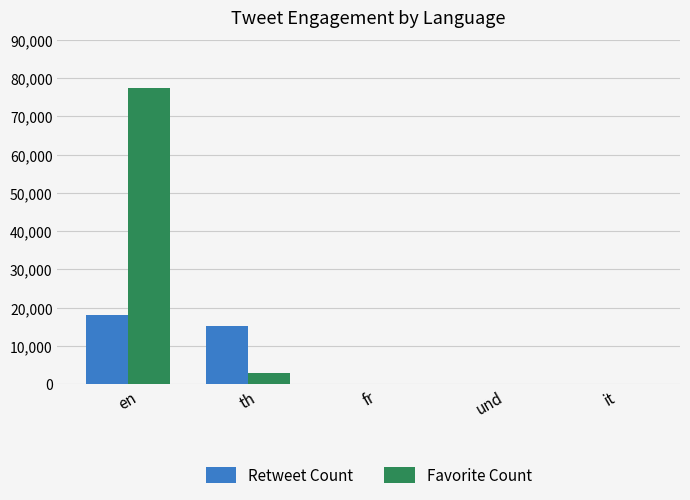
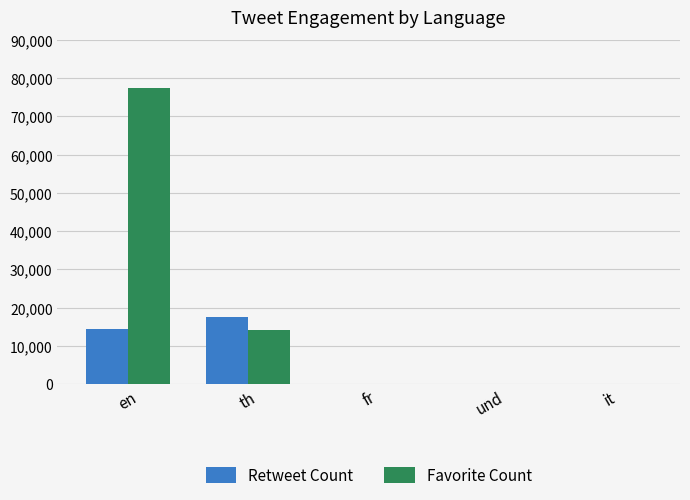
  {
    "Retweet Count": {
-     "en": "18,000",
-     "th": "15,000"
+     "en": "14,000",
+     "th": "18,000"
    },
    "Favorite Count": {
      "en": "77,000",
-     "th": "3,000",
+     "th": "14,000",
      "fr": "0",
      "und": "0",
      "it": "0"
    }
  }
